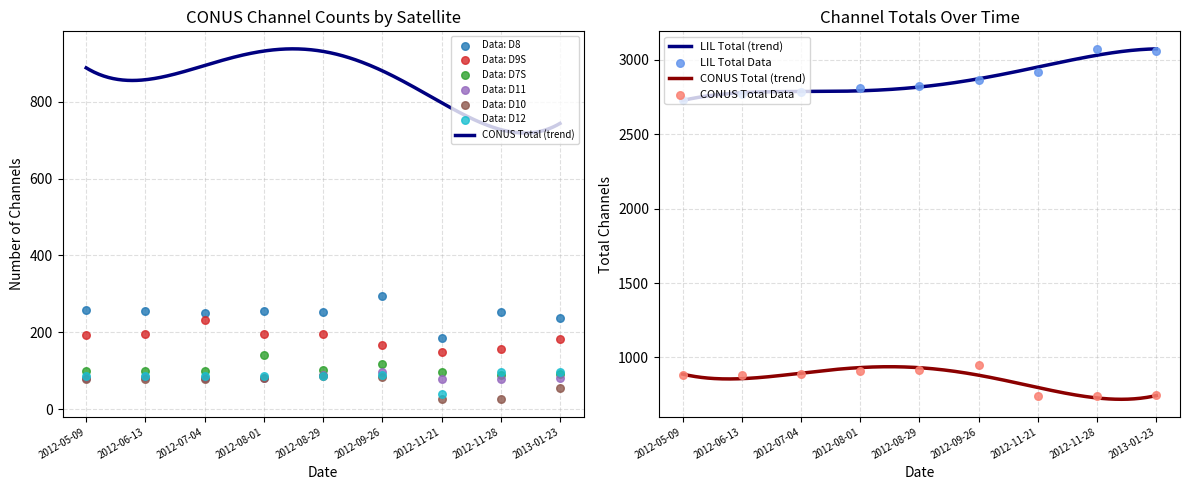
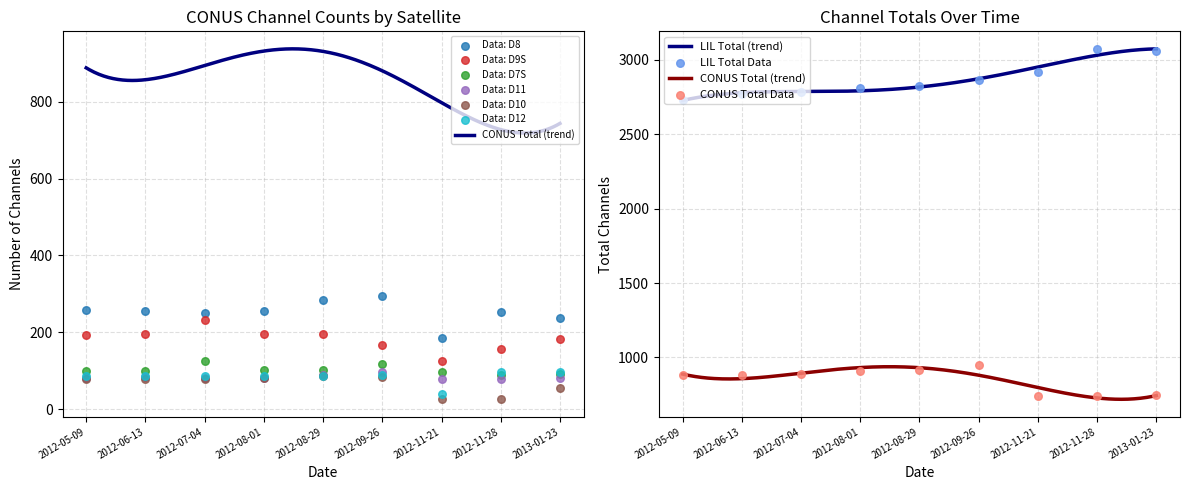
  {
    "CONUS Channel Counts by Satellite": {
      "Data: D8": {
-       "2012-08-29": 250
+       "2012-08-29": 280
      },
      "Data: D9S": {
-       "2012-11-21": 150
+       "2012-11-21": 130
      },
      "Data: D7S": {
-       "2012-07-04": 100,
-       "2012-08-01": 140
+       "2012-07-04": 130,
+       "2012-08-01": 100
      }
    }
  }
